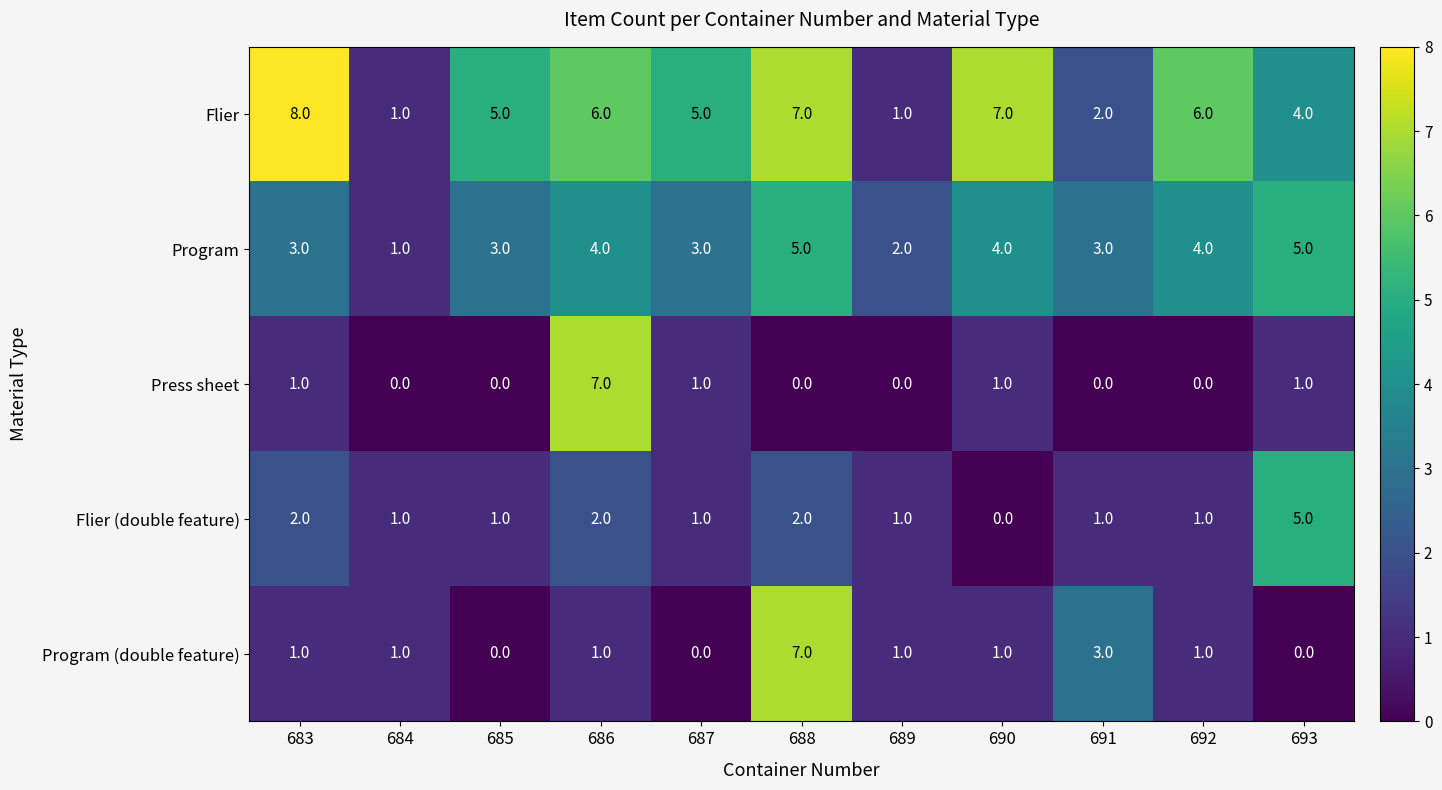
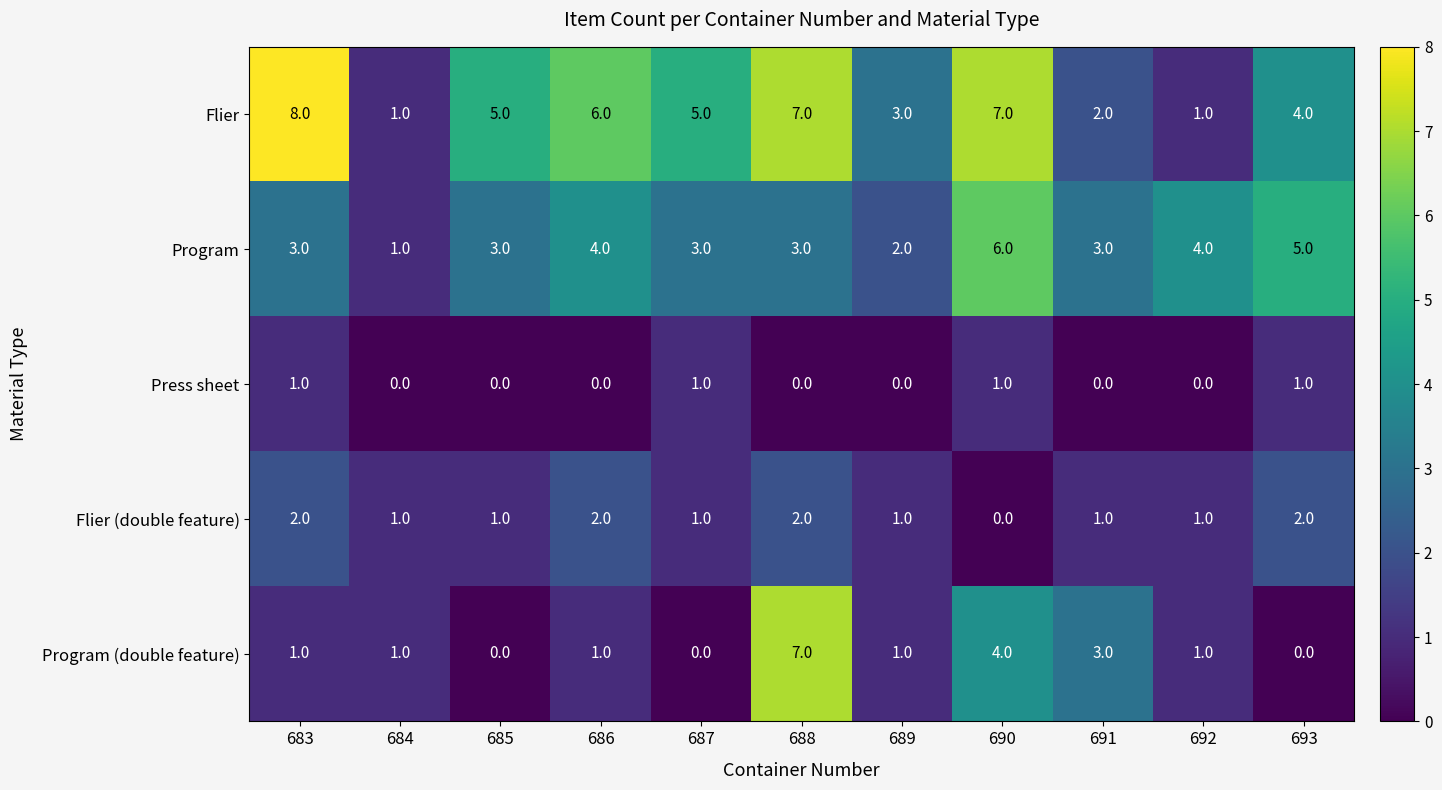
  {
    "Flier": {
      "683": 8.0,
      "684": 1.0,
      "685": 5.0,
      "686": 6.0,
      "687": 5.0,
      "688": 7.0,
-     "689": 1.0,
+     "689": 3.0,
      "690": 7.0,
      "691": 2.0,
-     "692": 6.0,
+     "692": 1.0,
      "693": 4.0
    },
    "Program": {
      "683": 3.0,
      "684": 1.0,
      "685": 3.0,
      "686": 4.0,
      "687": 3.0,
-     "688": 5.0,
+     "688": 3.0,
      "689": 2.0,
-     "690": 4.0,
+     "690": 6.0,
      "691": 3.0,
      "692": 4.0,
      "693": 5.0
    },
    "Press sheet": {
      "683": 1.0,
      "684": 0.0,
      "685": 0.0,
-     "686": 7.0,
+     "686": 0.0,
      "687": 1.0,
      "688": 0.0,
      "689": 0.0,
      "690": 1.0,
      "691": 0.0,
      "692": 0.0,
      "693": 1.0
    },
    "Flier (double feature)": {
      "683": 2.0,
      "684": 1.0,
      "685": 1.0,
      "686": 2.0,
      "687": 1.0,
      "688": 2.0,
      "689": 1.0,
      "690": 0.0,
      "691": 1.0,
      "692": 1.0,
-     "693": 5.0
+     "693": 2.0
    },
    "Program (double feature)": {
      "683": 1.0,
      "684": 1.0,
      "685": 0.0,
      "686": 1.0,
      "687": 0.0,
      "688": 7.0,
      "689": 1.0,
-     "690": 1.0,
+     "690": 4.0,
      "691": 3.0,
      "692": 1.0,
      "693": 0.0
    }
  }
